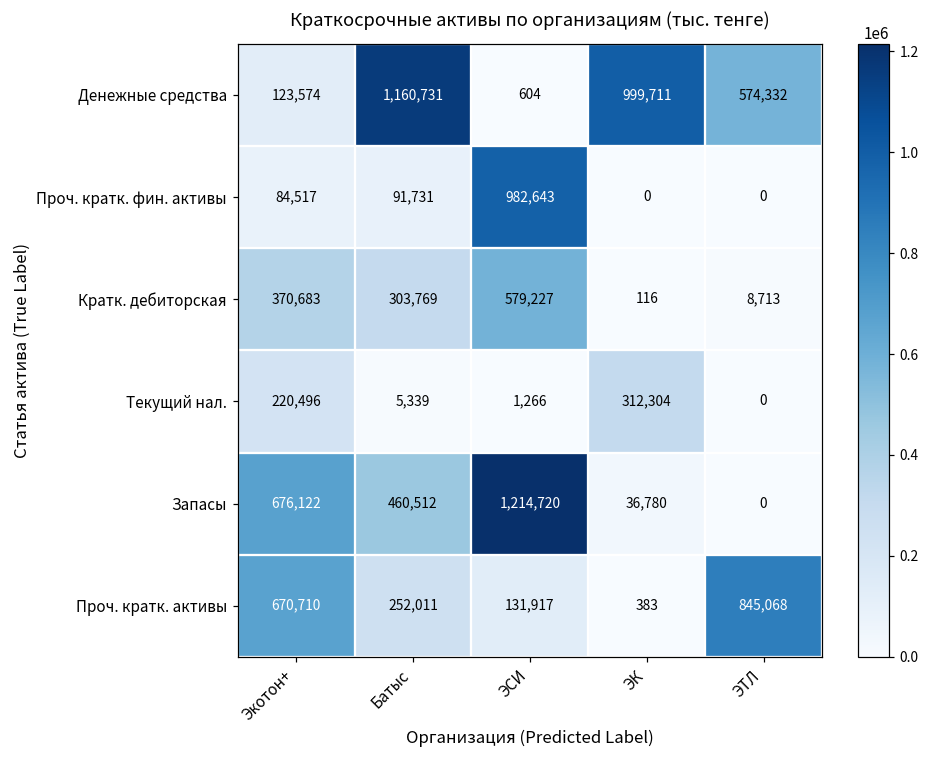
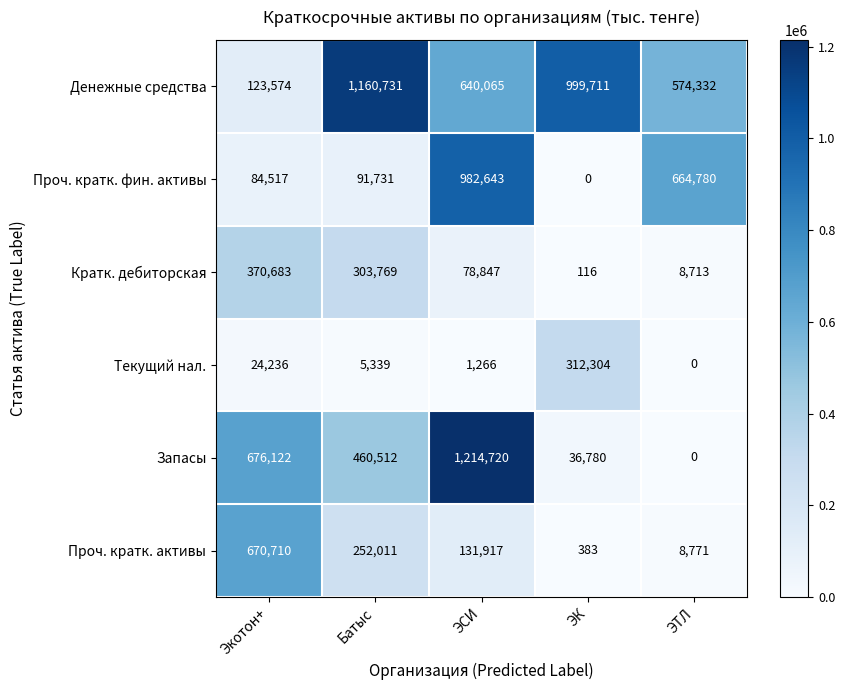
  {
    "Денежные средства": {
      "Экотон+": "123,574",
      "Батыс": "1,160,731",
-     "ЭСИ": "604",
+     "ЭСИ": "640,065",
      "ЭК": "999,711",
      "ЭТЛ": "574,332"
    },
    "Проч. кратк. фин. активы": {
      "Экотон+": "84,517",
      "Батыс": "91,731",
      "ЭСИ": "982,643",
      "ЭК": "0",
-     "ЭТЛ": "0"
+     "ЭТЛ": "664,780"
    },
    "Кратк. дебиторская": {
      "Экотон+": "370,683",
      "Батыс": "303,769",
-     "ЭСИ": "579,227",
+     "ЭСИ": "78,847",
      "ЭК": "116",
      "ЭТЛ": "8,713"
    },
    "Текущий нал.": {
-     "Экотон+": "220,496",
+     "Экотон+": "24,236",
      "Батыс": "5,339",
      "ЭСИ": "1,266",
      "ЭК": "312,304",
      "ЭТЛ": "0"
    },
    "Запасы": {
      "Экотон+": "676,122",
      "Батыс": "460,512",
      "ЭСИ": "1,214,720",
      "ЭК": "36,780",
      "ЭТЛ": "0"
    },
    "Проч. кратк. активы": {
      "Экотон+": "670,710",
      "Батыс": "252,011",
      "ЭСИ": "131,917",
      "ЭК": "383",
-     "ЭТЛ": "845,068"
+     "ЭТЛ": "8,771"
    }
  }
